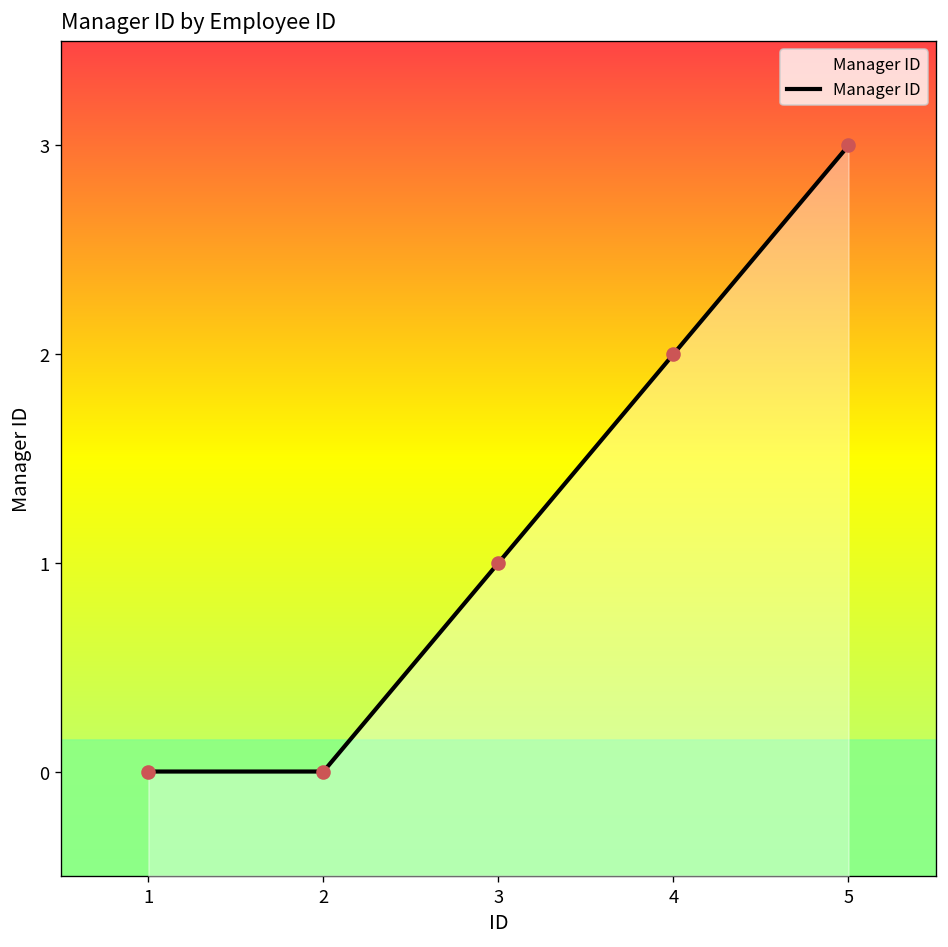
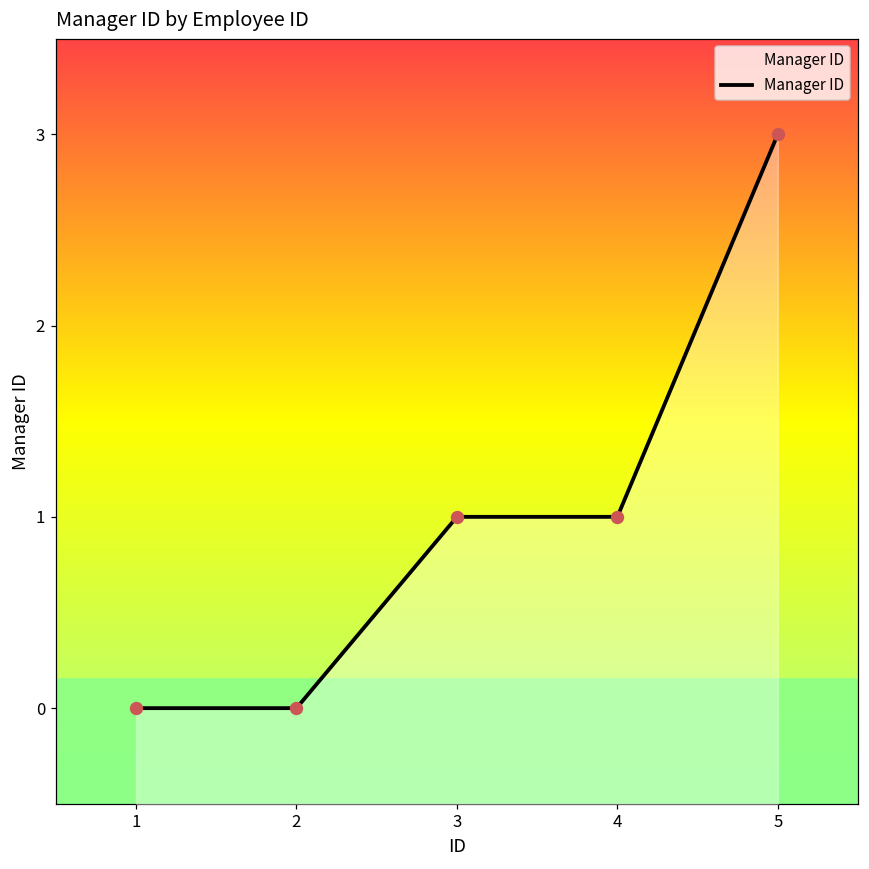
  {
    "3": 1,
-   "4": 2,
+   "4": 1,
    "5": 3
  }
